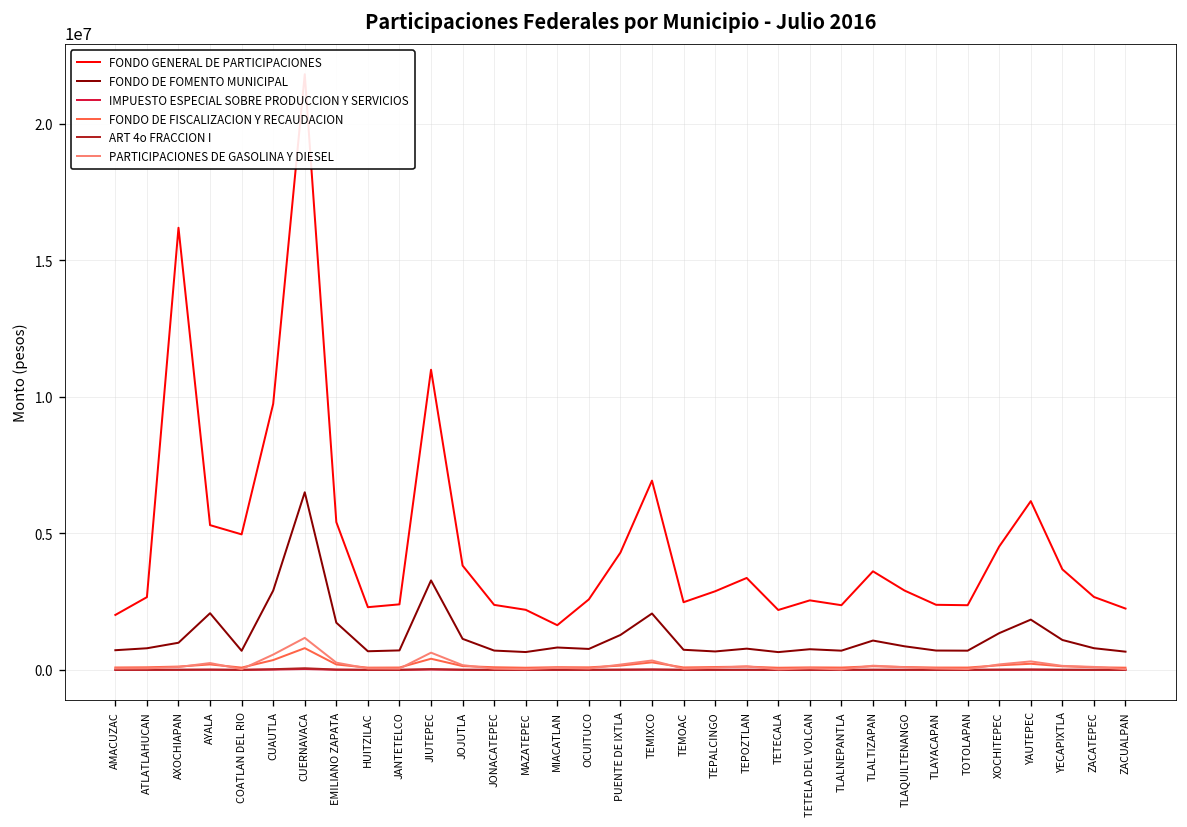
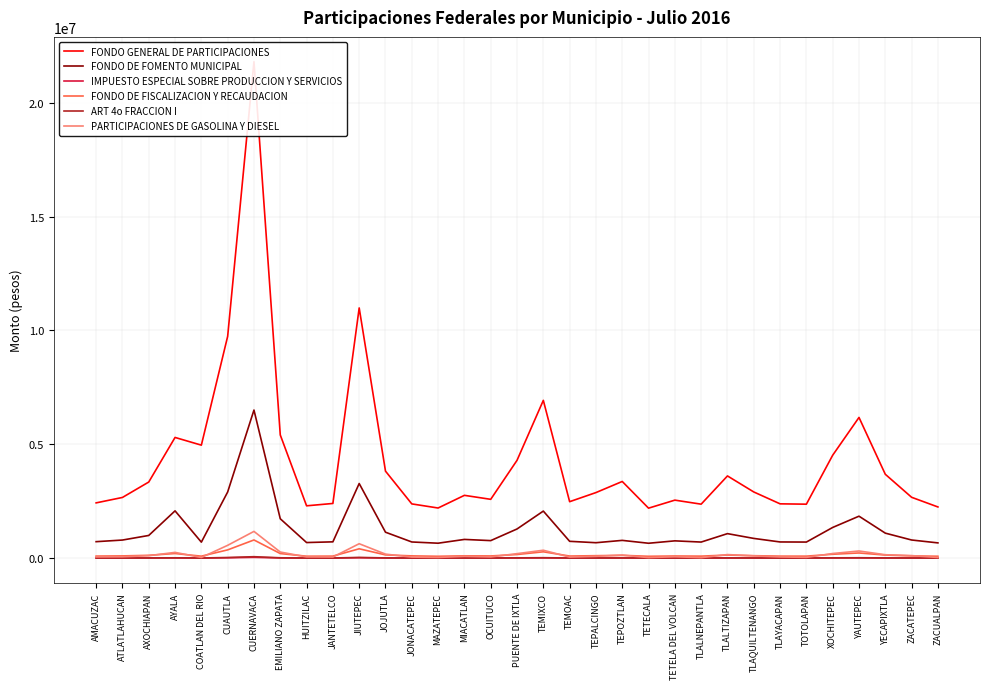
  {
    "FONDO GENERAL DE PARTICIPACIONES": {
-     "AMACUZAC": 2000000,
+     "AMACUZAC": 2400000,
      "ATLATLAHUCAN": 2700000,
-     "AXOCHIAPAN": 16200000,
+     "AXOCHIAPAN": 3300000,
      "AYALA": 5300000,
      "COATLAN DEL RIO": 5000000,
      "CUAUTLA": 9700000,
      "EMILIANO ZAPATA": 5400000,
      "HUITZILAC": 2300000,
      "JANTETELCO": 2400000,
      "JIUTEPEC": 11000000,
      "JOJUTLA": 3800000,
      "JONACATEPEC": 2400000,
      "MAZATEPEC": 2200000,
-     "MIACATLAN": 1600000,
+     "MIACATLAN": 2800000,
      "OCUITUCO": 2600000,
      "PUENTE DE IXTLA": 4300000,
      "TEMIXCO": 6900000,
      "TEMOAC": 2500000,
      "TEPALCINGO": 2900000,
      "TEPOZTLAN": 3400000,
      "TETECALA": 2200000,
      "TETELA DEL VOLCAN": 2500000,
      "TLALNEPANTLA": 2400000,
      "TLALTIZAPAN": 3600000,
      "TLAQUILTENANGO": 2900000,
      "TLAYACAPAN": 2400000,
      "TOTOLAPAN": 2400000,
      "XOCHITEPEC": 4500000,
      "YAUTEPEC": 6200000,
      "YECAPIXTLA": 3700000,
      "ZACATEPEC": 2700000,
      "ZACUALPAN": 2200000
    },
    "FONDO DE FOMENTO MUNICIPAL": {
      "AMACUZAC": 700000,
      "ATLATLAHUCAN": 800000,
      "AXOCHIAPAN": 1000000,
      "AYALA": 2100000,
      "COATLAN DEL RIO": 700000,
      "CUAUTLA": 2900000,
      "CUERNAVACA": 6500000,
      "EMILIANO ZAPATA": 1700000,
      "HUITZILAC": 700000,
      "JANTETELCO": 700000,
      "JIUTEPEC": 3300000,
      "JOJUTLA": 1100000,
      "JONACATEPEC": 700000,
      "MAZATEPEC": 700000,
      "MIACATLAN": 800000,
      "OCUITUCO": 800000,
      "PUENTE DE IXTLA": 1300000,
      "TEMIXCO": 2100000,
      "TEMOAC": 700000,
      "TEPALCINGO": 700000,
      "TEPOZTLAN": 800000,
      "TETECALA": 700000,
      "TETELA DEL VOLCAN": 800000,
      "TLALNEPANTLA": 700000,
      "TLALTIZAPAN": 1100000,
      "TLAQUILTENANGO": 900000,
      "TLAYACAPAN": 700000,
      "TOTOLAPAN": 700000,
      "XOCHITEPEC": 1300000,
      "YAUTEPEC": 1800000,
      "YECAPIXTLA": 1100000,
      "ZACATEPEC": 800000,
      "ZACUALPAN": 700000
    }
  }
